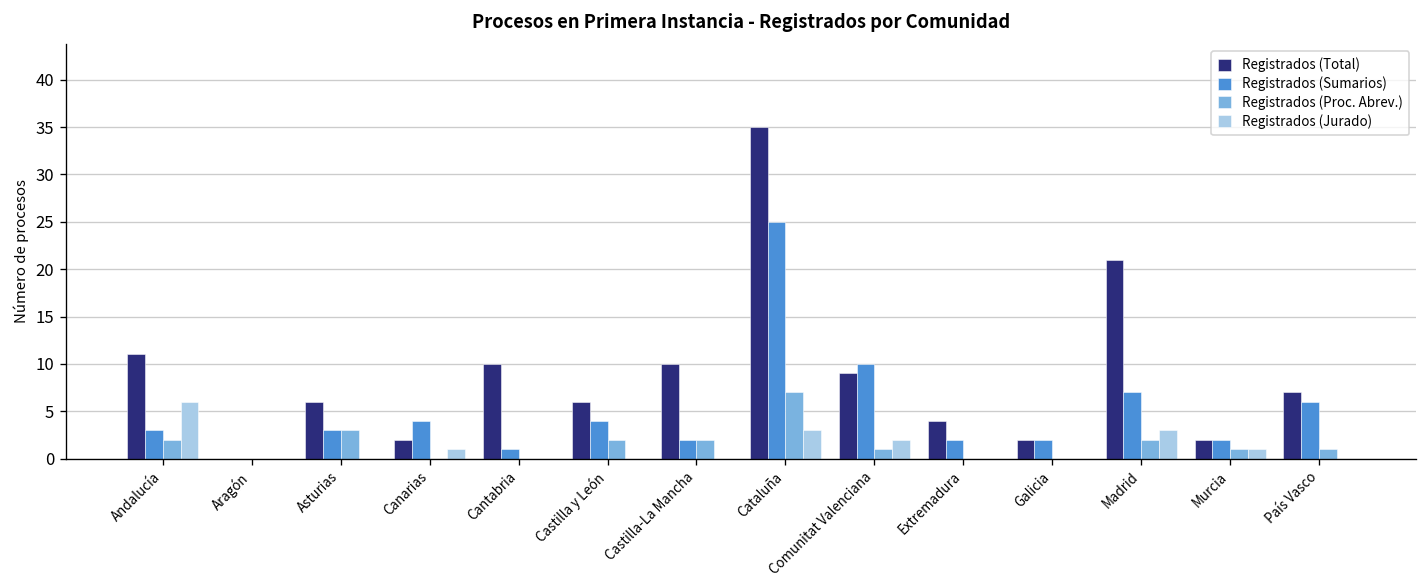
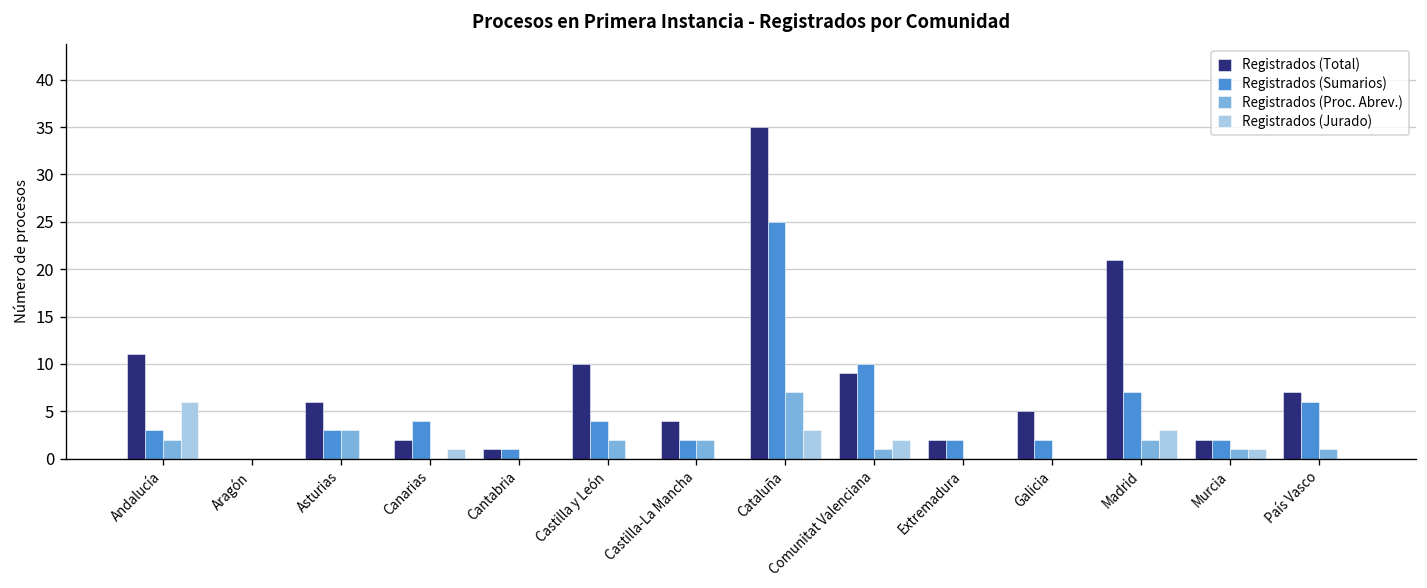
  {
    "Registrados (Total)": {
      "Andalucía": 11,
      "Aragón": 0,
      "Asturias": 6,
      "Canarias": 2,
-     "Cantabria": 10,
-     "Castilla y León": 6,
-     "Castilla-La Mancha": 10,
+     "Cantabria": 1,
+     "Castilla y León": 10,
+     "Castilla-La Mancha": 4,
      "Cataluña": 35,
      "Comunitat Valenciana": 9,
-     "Extremadura": 4,
-     "Galicia": 2,
+     "Extremadura": 2,
+     "Galicia": 5,
      "Madrid": 21,
      "Murcia": 2,
      "País Vasco": 7
    }
  }
